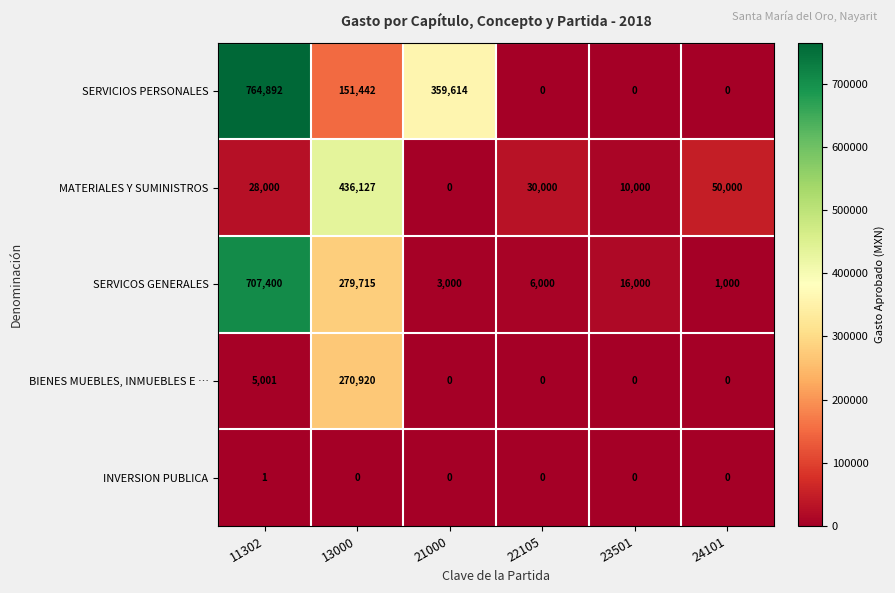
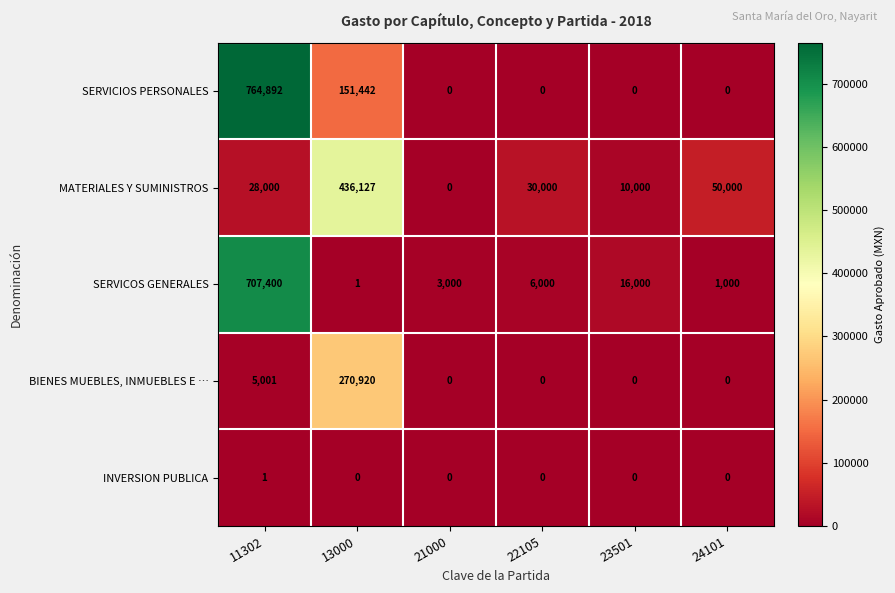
  {
    "SERVICIOS PERSONALES": {
      "11302": "764,892",
      "13000": "151,442",
-     "21000": "359,614",
+     "21000": "0",
      "22105": "0",
      "23501": "0",
      "24101": "0"
    },
    "MATERIALES Y SUMINISTROS": {
      "11302": "28,000",
      "13000": "436,127",
      "21000": "0",
      "22105": "30,000",
      "23501": "10,000",
      "24101": "50,000"
    },
    "SERVICOS GENERALES": {
      "11302": "707,400",
-     "13000": "279,715",
+     "13000": "1",
      "21000": "3,000",
      "22105": "6,000",
      "23501": "16,000",
      "24101": "1,000"
    },
    "BIENES MUEBLES, INMUEBLES E …": {
      "11302": "5,001",
      "13000": "270,920",
      "21000": "0",
      "22105": "0",
      "23501": "0",
      "24101": "0"
    },
    "INVERSION PUBLICA": {
      "11302": "1",
      "13000": "0",
      "21000": "0",
      "22105": "0",
      "23501": "0",
      "24101": "0"
    }
  }
